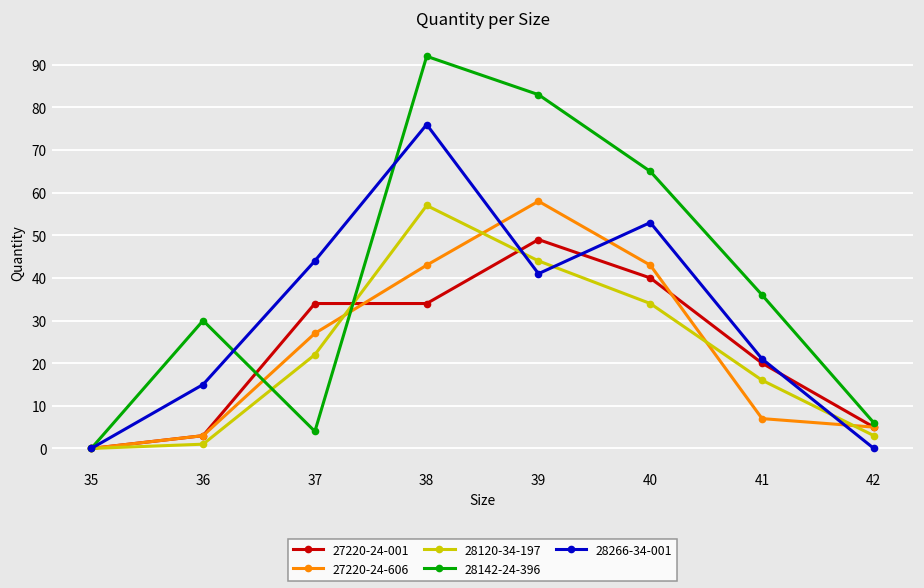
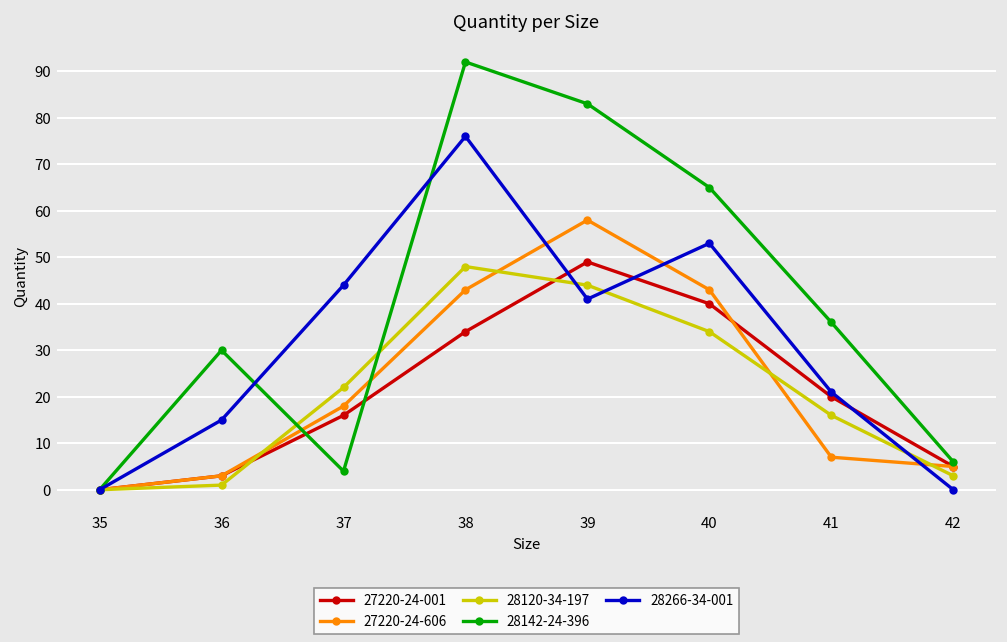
  {
    "27220-24-001": {
-     "37": 34,
+     "37": 16,
      "38": 34,
      "39": 49,
      "40": 40,
      "41": 20
    },
    "27220-24-606": {
-     "37": 27,
+     "37": 18,
      "38": 43,
      "39": 58,
      "40": 43,
      "41": 7
    },
    "28120-34-197": {
      "36": 1,
      "37": 22,
-     "38": 57,
+     "38": 48,
      "39": 44,
      "40": 34,
      "41": 16,
      "42": 3
    },
    "28142-24-396": {
      "36": 30,
      "37": 4,
      "38": 92,
      "39": 83,
      "40": 65,
      "41": 36,
      "42": 6
    },
    "28266-34-001": {
      "36": 15,
      "37": 44,
      "38": 76,
      "39": 41,
      "40": 53,
      "41": 21,
      "42": 0
    }
  }
